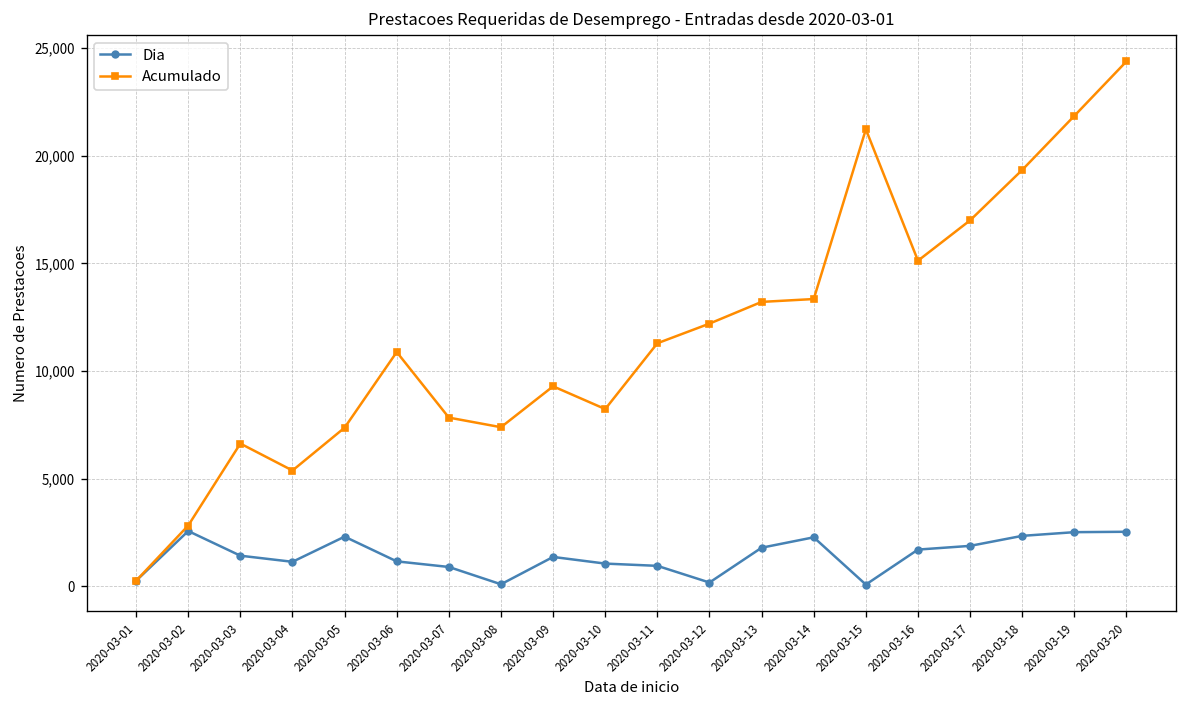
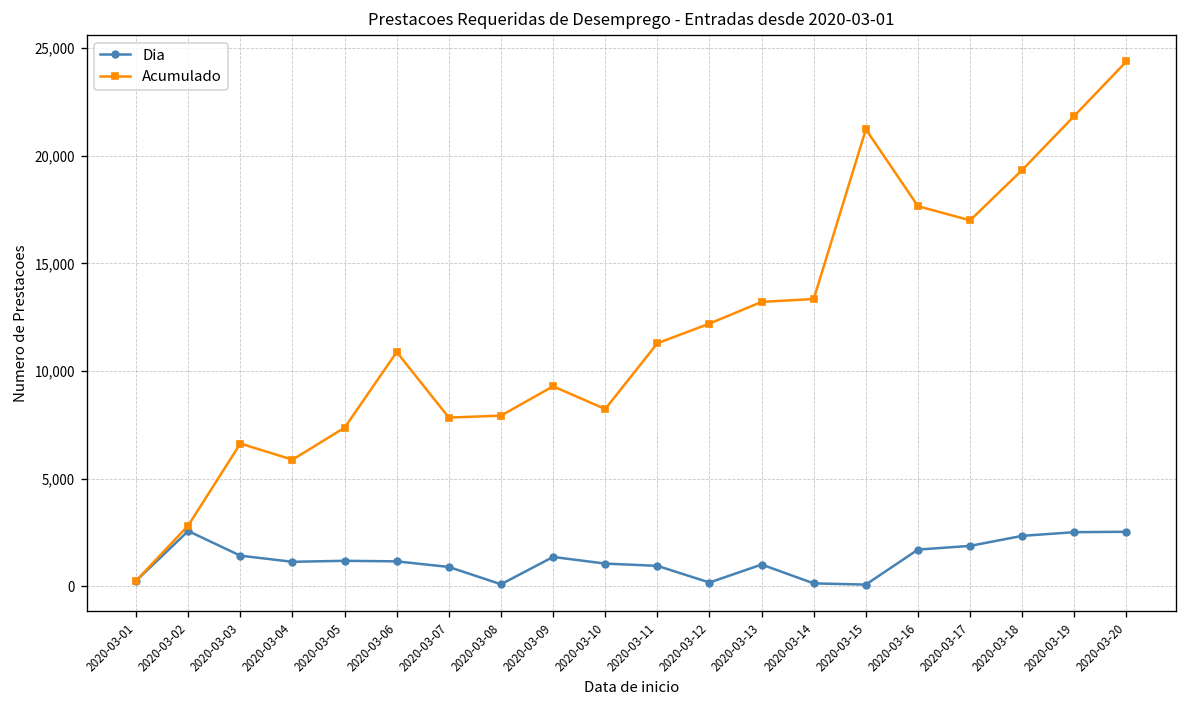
  {
    "Dia": {
      "2020-03-02": "2,600",
      "2020-03-03": "1,400",
      "2020-03-04": "1,100",
-     "2020-03-05": "2,300",
+     "2020-03-05": "1,200",
      "2020-03-06": "1,200",
      "2020-03-07": "900",
      "2020-03-08": "100",
      "2020-03-09": "1,400",
      "2020-03-10": "1,100",
      "2020-03-11": "900",
      "2020-03-12": "200",
-     "2020-03-13": "1,800",
-     "2020-03-14": "2,300",
+     "2020-03-13": "1,000",
+     "2020-03-14": "100",
      "2020-03-15": "100",
      "2020-03-16": "1,700",
      "2020-03-17": "1,900",
      "2020-03-18": "2,300",
      "2020-03-19": "2,500",
      "2020-03-20": "2,500"
    },
    "Acumulado": {
      "2020-03-02": "2,800",
      "2020-03-03": "6,600",
-     "2020-03-04": "5,400",
+     "2020-03-04": "5,900",
      "2020-03-05": "7,400",
      "2020-03-06": "10,900",
      "2020-03-07": "7,800",
-     "2020-03-08": "7,400",
+     "2020-03-08": "7,900",
      "2020-03-09": "9,300",
      "2020-03-10": "8,200",
      "2020-03-11": "11,300",
      "2020-03-12": "12,200",
      "2020-03-13": "13,200",
      "2020-03-14": "13,300",
      "2020-03-15": "21,200",
-     "2020-03-16": "15,100",
+     "2020-03-16": "17,700",
      "2020-03-17": "17,000",
      "2020-03-18": "19,300",
      "2020-03-19": "21,900",
      "2020-03-20": "24,400"
    }
  }
